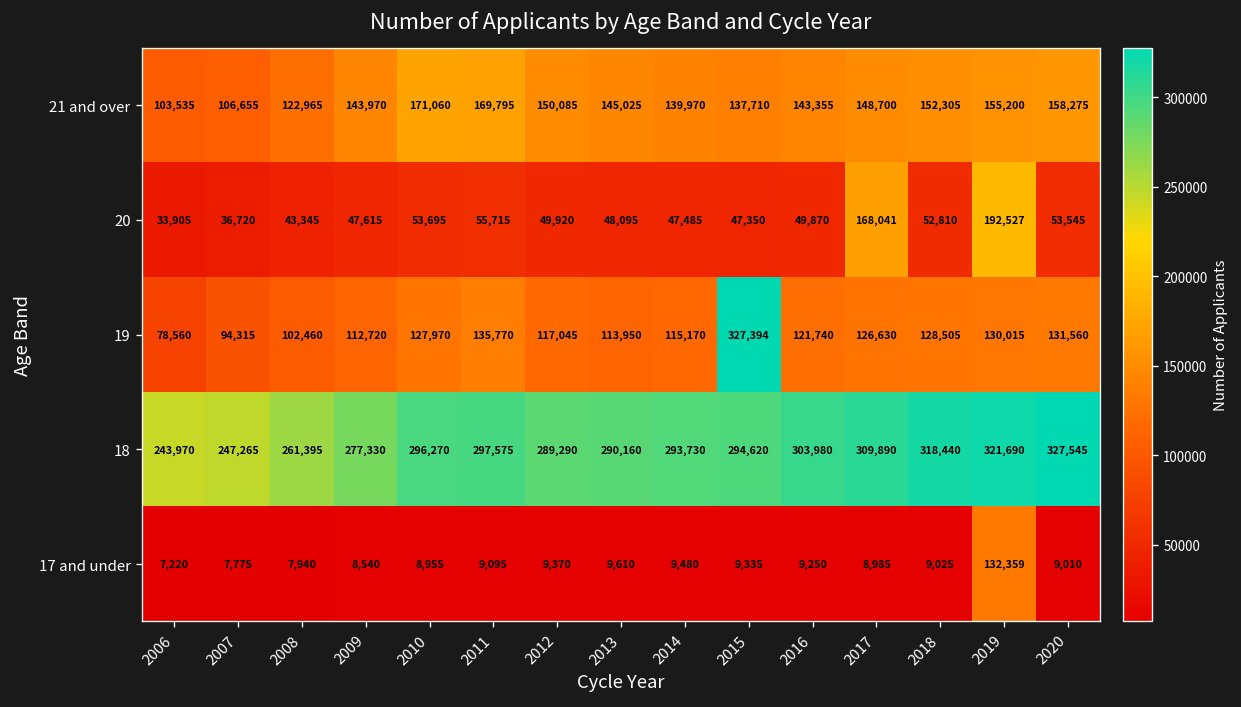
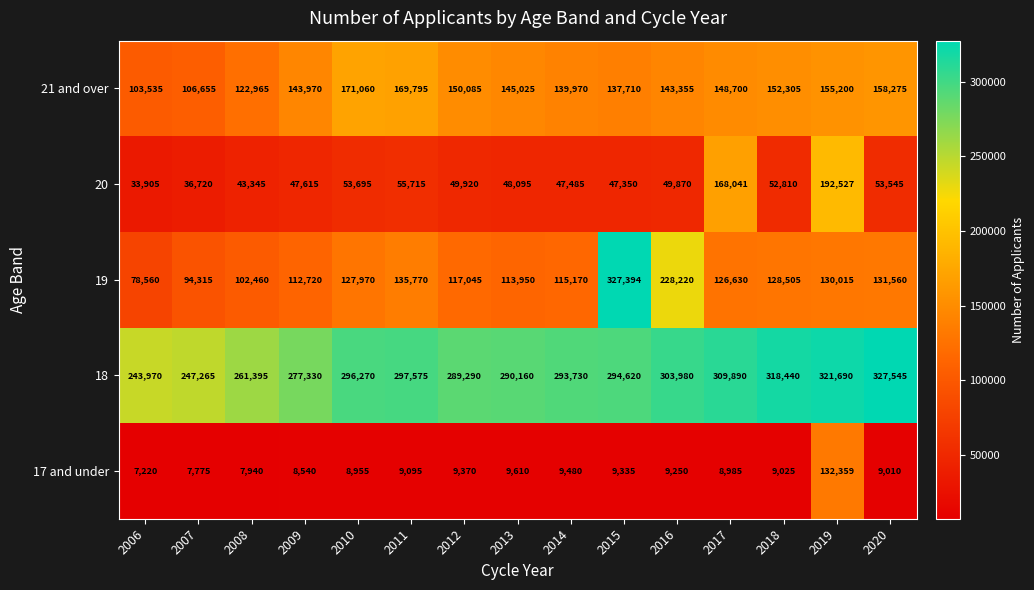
  {
    "21 and over": {
      "2006": "103,535",
      "2007": "106,655",
      "2008": "122,965",
      "2009": "143,970",
      "2010": "171,060",
      "2011": "169,795",
      "2012": "150,085",
      "2013": "145,025",
      "2014": "139,970",
      "2015": "137,710",
      "2016": "143,355",
      "2017": "148,700",
      "2018": "152,305",
      "2019": "155,200",
      "2020": "158,275"
    },
    "20": {
      "2006": "33,905",
      "2007": "36,720",
      "2008": "43,345",
      "2009": "47,615",
      "2010": "53,695",
      "2011": "55,715",
      "2012": "49,920",
      "2013": "48,095",
      "2014": "47,485",
      "2015": "47,350",
      "2016": "49,870",
      "2017": "168,041",
      "2018": "52,810",
      "2019": "192,527",
      "2020": "53,545"
    },
    "19": {
      "2006": "78,560",
      "2007": "94,315",
      "2008": "102,460",
      "2009": "112,720",
      "2010": "127,970",
      "2011": "135,770",
      "2012": "117,045",
      "2013": "113,950",
      "2014": "115,170",
      "2015": "327,394",
-     "2016": "121,740",
+     "2016": "228,220",
      "2017": "126,630",
      "2018": "128,505",
      "2019": "130,015",
      "2020": "131,560"
    },
    "18": {
      "2006": "243,970",
      "2007": "247,265",
      "2008": "261,395",
      "2009": "277,330",
      "2010": "296,270",
      "2011": "297,575",
      "2012": "289,290",
      "2013": "290,160",
      "2014": "293,730",
      "2015": "294,620",
      "2016": "303,980",
      "2017": "309,890",
      "2018": "318,440",
      "2019": "321,690",
      "2020": "327,545"
    },
    "17 and under": {
      "2006": "7,220",
      "2007": "7,775",
      "2008": "7,940",
      "2009": "8,540",
      "2010": "8,955",
      "2011": "9,095",
      "2012": "9,370",
      "2013": "9,610",
      "2014": "9,480",
      "2015": "9,335",
      "2016": "9,250",
      "2017": "8,985",
      "2018": "9,025",
      "2019": "132,359",
      "2020": "9,010"
    }
  }
